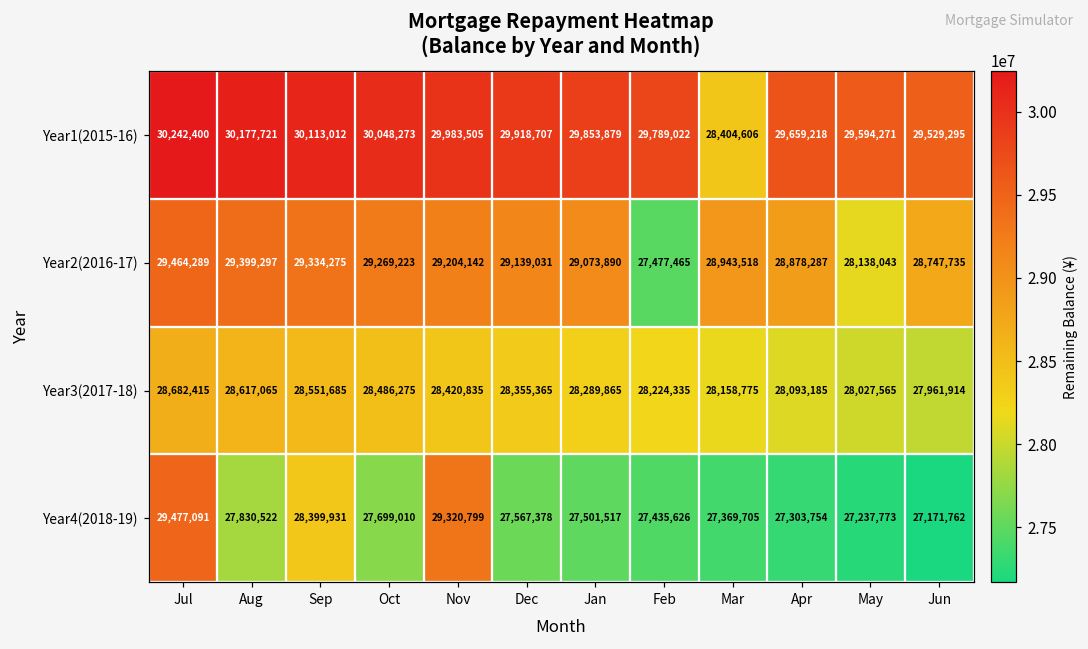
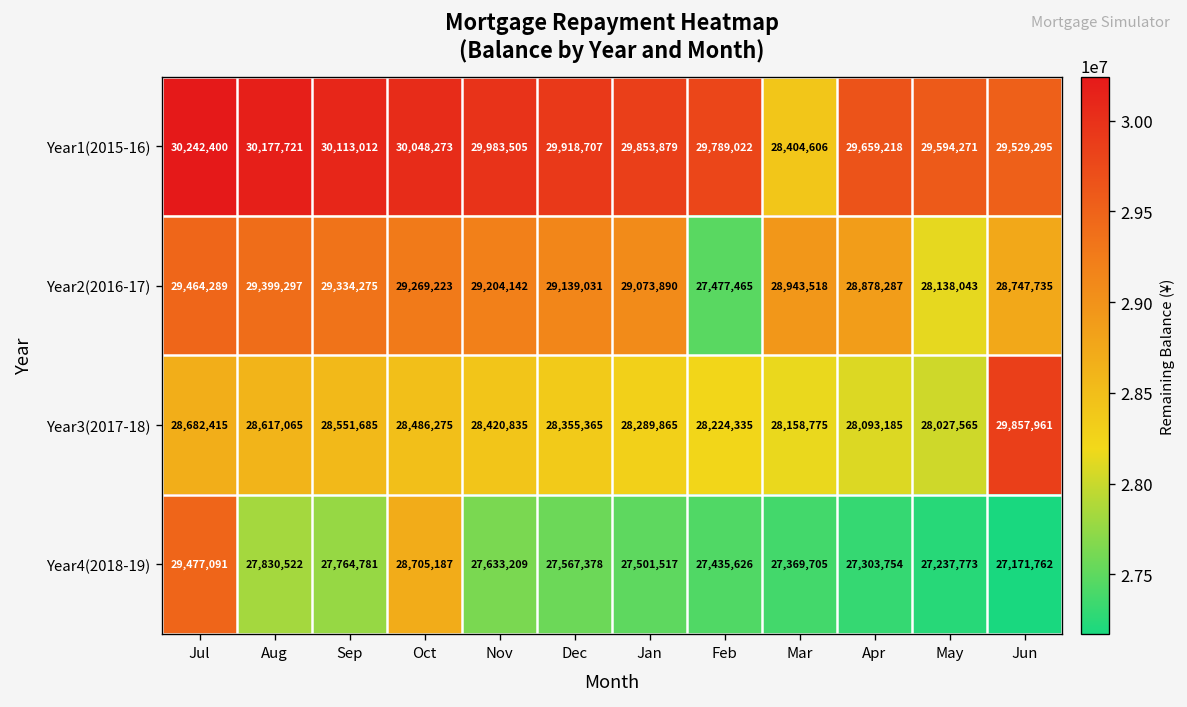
  {
    "Year1(2015-16)": {
      "Jul": "30,242,400",
      "Aug": "30,177,721",
      "Sep": "30,113,012",
      "Oct": "30,048,273",
      "Nov": "29,983,505",
      "Dec": "29,918,707",
      "Jan": "29,853,879",
      "Feb": "29,789,022",
      "Mar": "28,404,606",
      "Apr": "29,659,218",
      "May": "29,594,271",
      "Jun": "29,529,295"
    },
    "Year2(2016-17)": {
      "Jul": "29,464,289",
      "Aug": "29,399,297",
      "Sep": "29,334,275",
      "Oct": "29,269,223",
      "Nov": "29,204,142",
      "Dec": "29,139,031",
      "Jan": "29,073,890",
      "Feb": "27,477,465",
      "Mar": "28,943,518",
      "Apr": "28,878,287",
      "May": "28,138,043",
      "Jun": "28,747,735"
    },
    "Year3(2017-18)": {
      "Jul": "28,682,415",
      "Aug": "28,617,065",
      "Sep": "28,551,685",
      "Oct": "28,486,275",
      "Nov": "28,420,835",
      "Dec": "28,355,365",
      "Jan": "28,289,865",
      "Feb": "28,224,335",
      "Mar": "28,158,775",
      "Apr": "28,093,185",
      "May": "28,027,565",
-     "Jun": "27,961,914"
+     "Jun": "29,857,961"
    },
    "Year4(2018-19)": {
      "Jul": "29,477,091",
      "Aug": "27,830,522",
-     "Sep": "28,399,931",
-     "Oct": "27,699,010",
-     "Nov": "29,320,799",
+     "Sep": "27,764,781",
+     "Oct": "28,705,187",
+     "Nov": "27,633,209",
      "Dec": "27,567,378",
      "Jan": "27,501,517",
      "Feb": "27,435,626",
      "Mar": "27,369,705",
      "Apr": "27,303,754",
      "May": "27,237,773",
      "Jun": "27,171,762"
    }
  }
